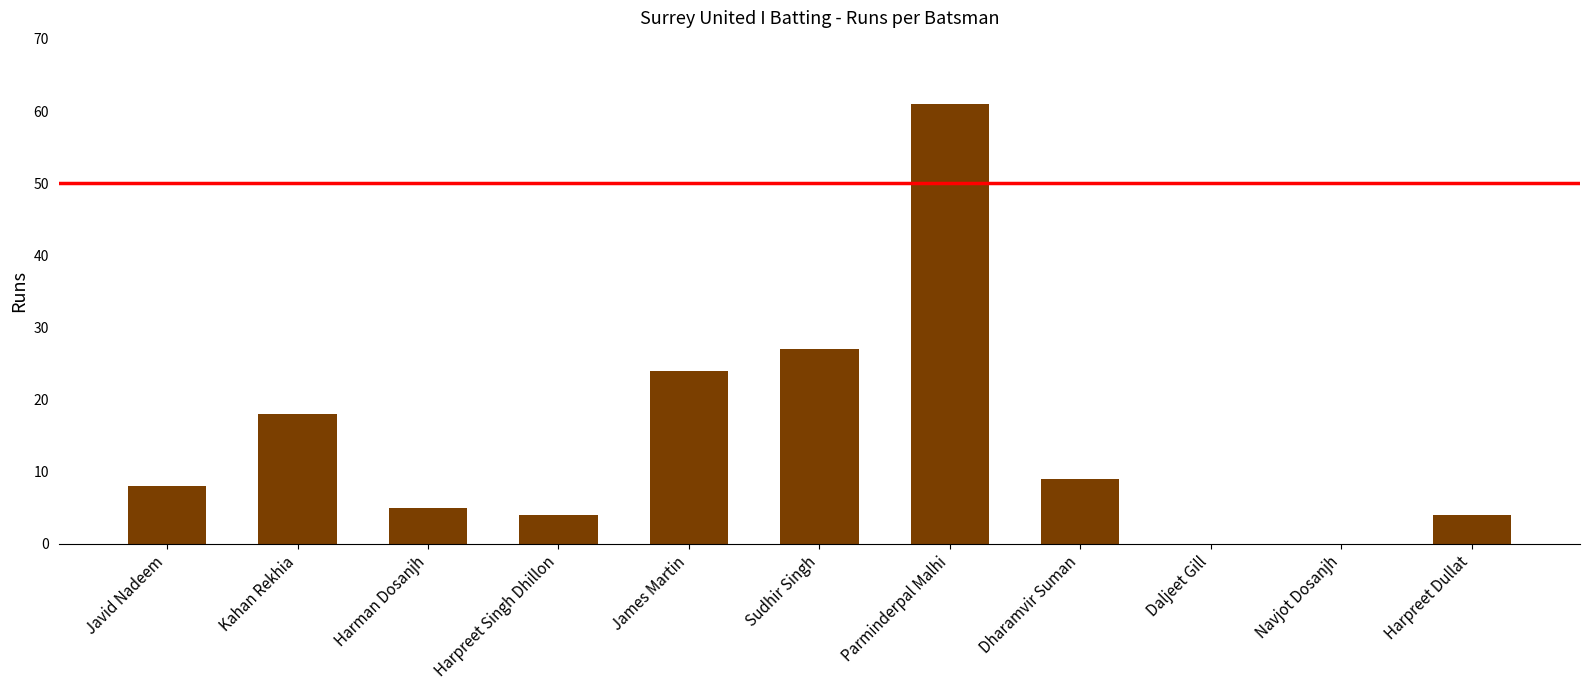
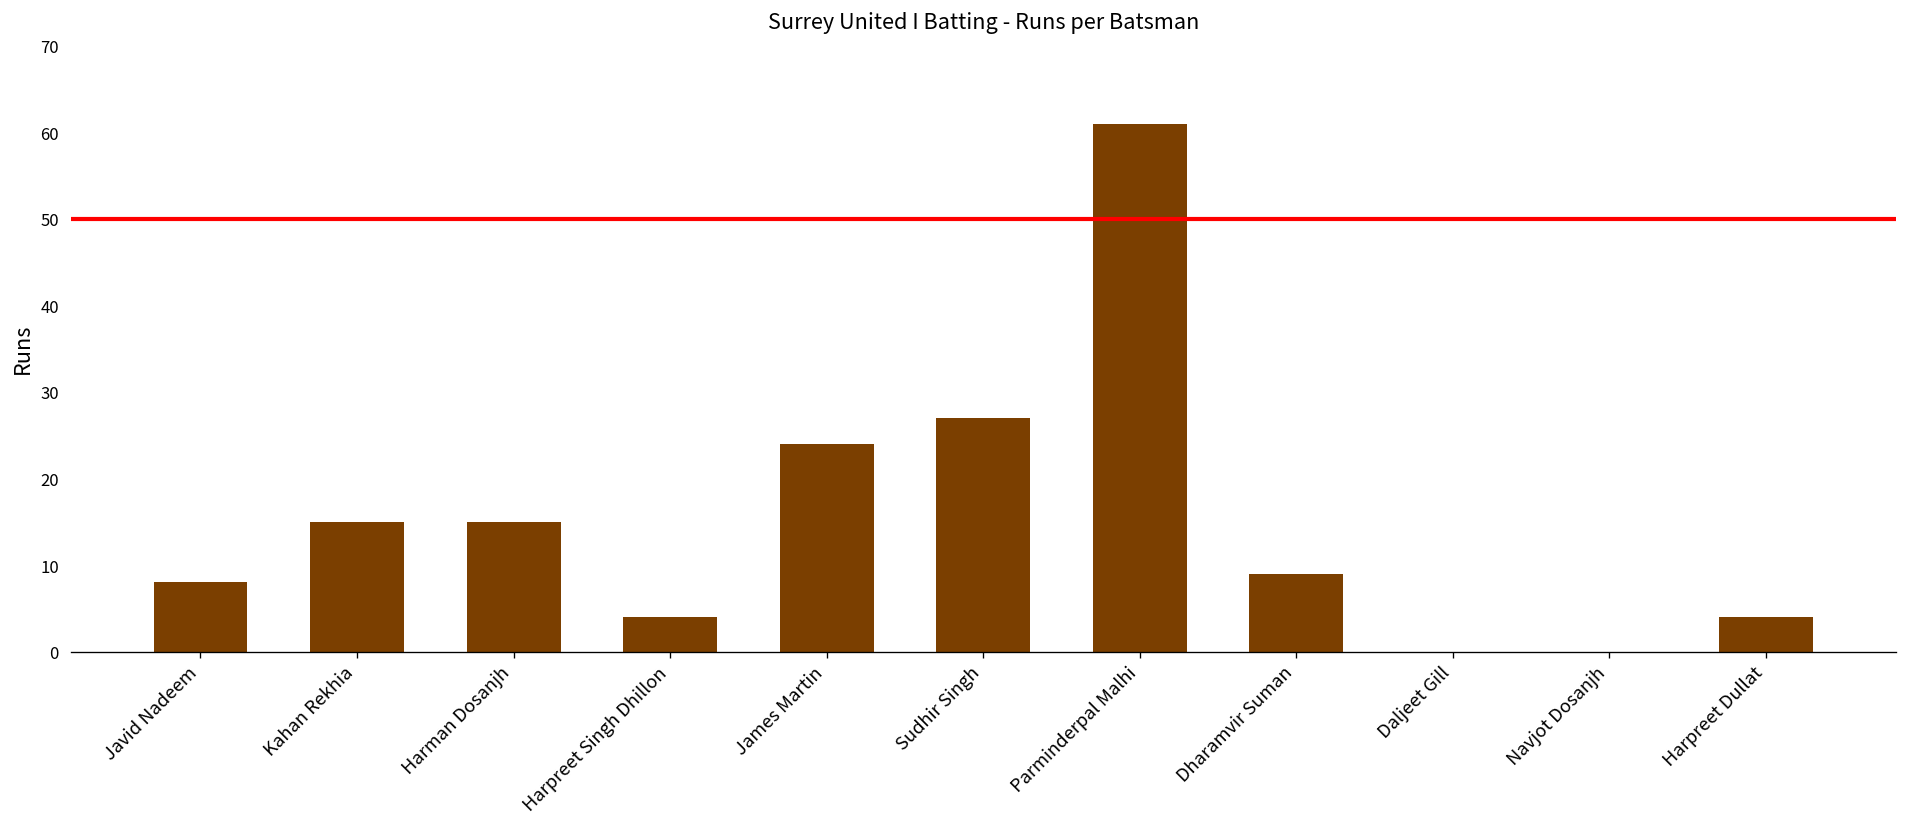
  {
    "Javid Nadeem": 8,
-   "Kahan Rekhia": 18,
-   "Harman Dosanjh": 5,
+   "Kahan Rekhia": 15,
+   "Harman Dosanjh": 15,
    "Harpreet Singh Dhillon": 4,
    "James Martin": 24,
    "Sudhir Singh": 27,
    "Parminderpal Malhi": 61,
    "Dharamvir Suman": 9,
    "Daljeet Gill": 0,
    "Navjot Dosanjh": 0,
    "Harpreet Dullat": 4
  }
